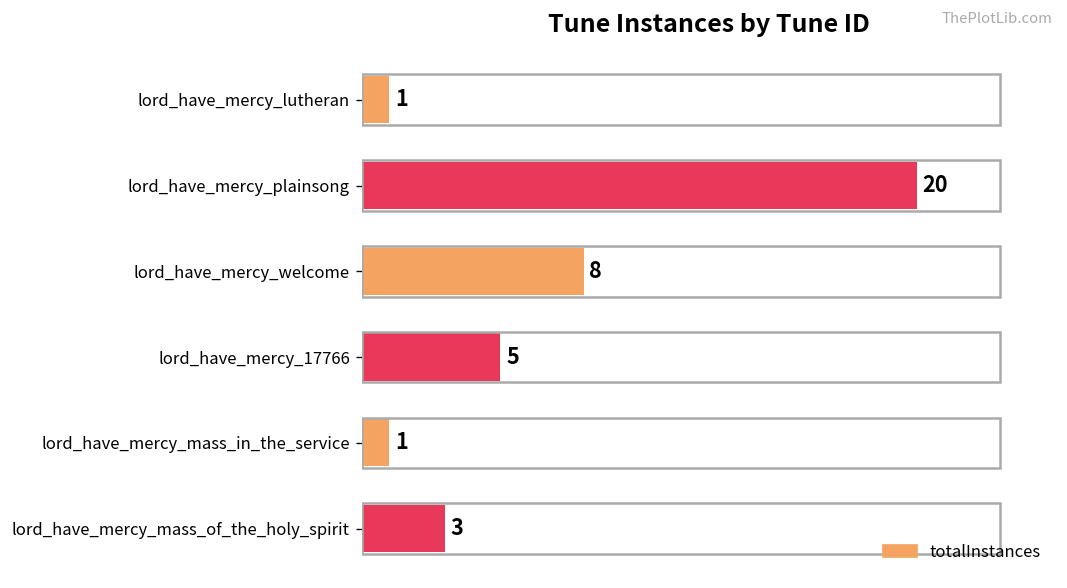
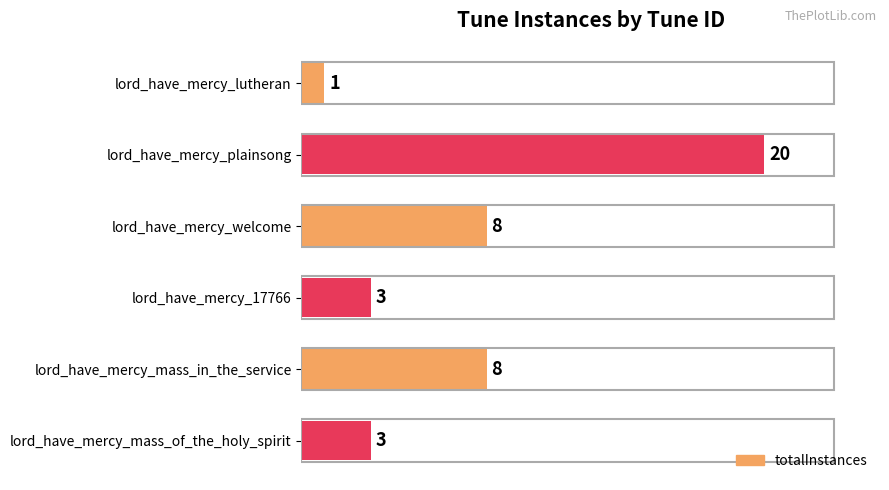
  {
    "lord_have_mercy_lutheran": 1,
    "lord_have_mercy_plainsong": 20,
    "lord_have_mercy_welcome": 8,
-   "lord_have_mercy_17766": 5,
-   "lord_have_mercy_mass_in_the_service": 1,
+   "lord_have_mercy_17766": 3,
+   "lord_have_mercy_mass_in_the_service": 8,
    "lord_have_mercy_mass_of_the_holy_spirit": 3
  }
